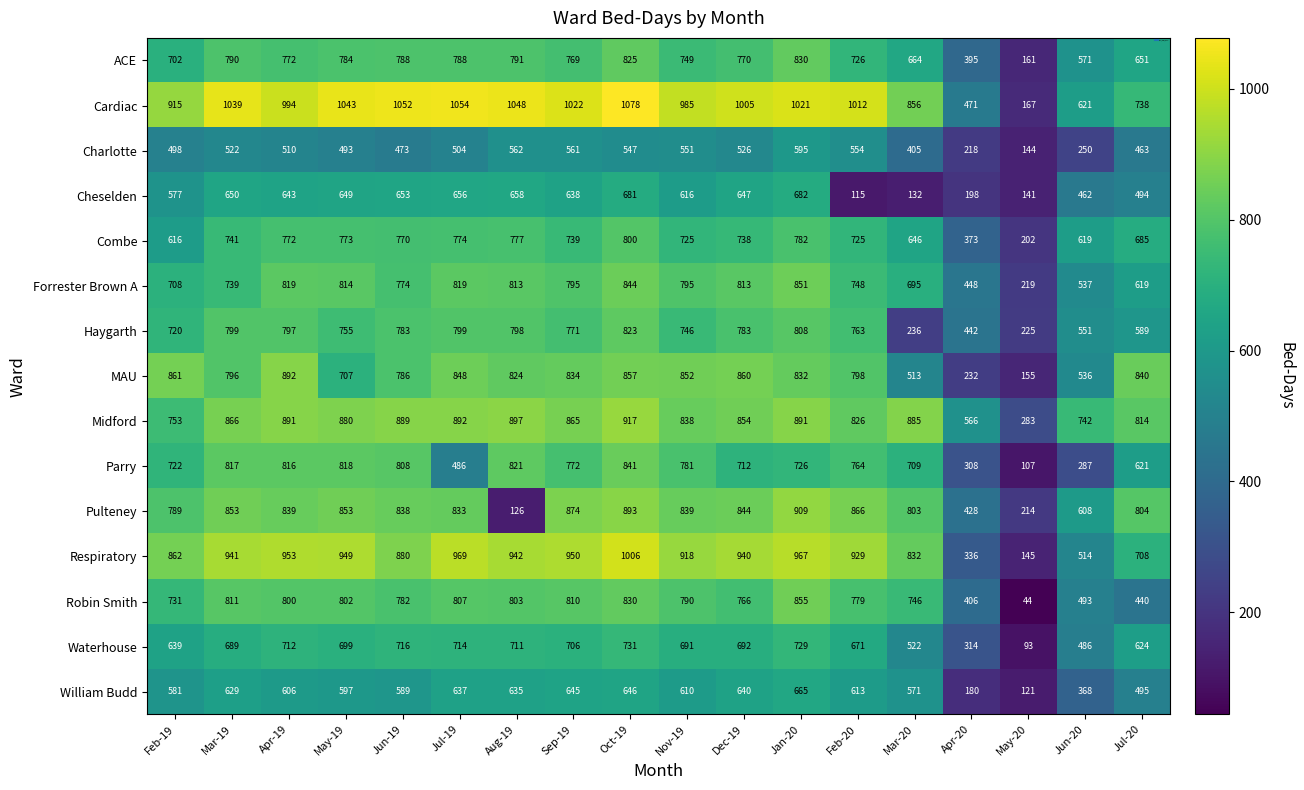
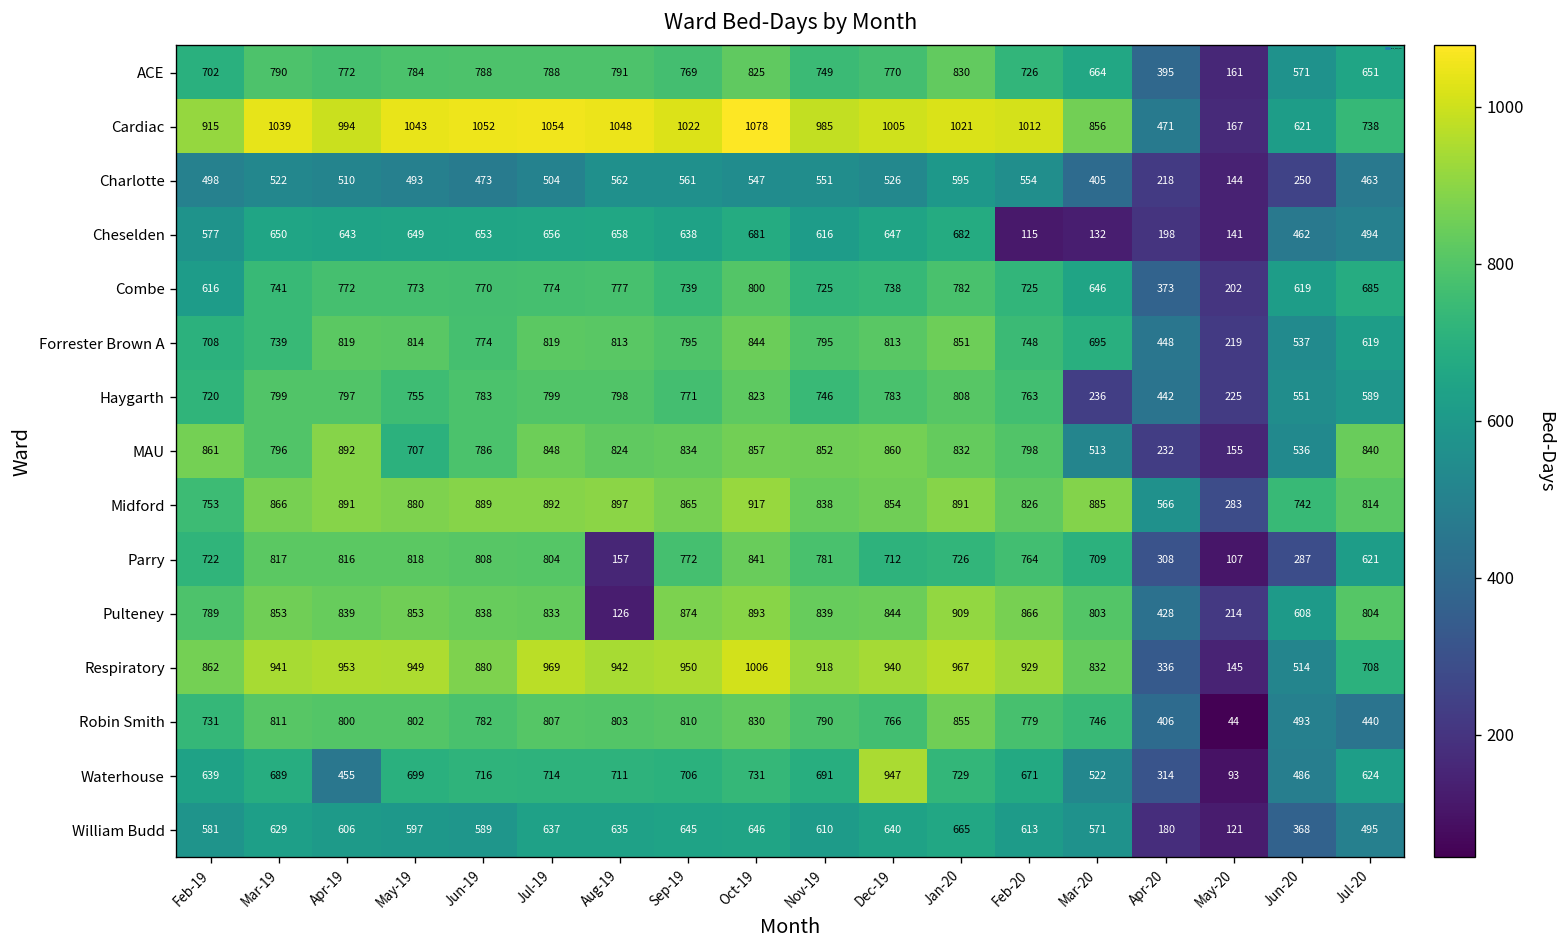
  {
    "Parry": {
      "Feb-19": 722,
      "Mar-19": 817,
      "Apr-19": 816,
      "May-19": 818,
      "Jun-19": 808,
-     "Jul-19": 486,
-     "Aug-19": 821,
+     "Jul-19": 804,
+     "Aug-19": 157,
      "Sep-19": 772,
      "Oct-19": 841,
      "Nov-19": 781,
      "Dec-19": 712,
      "Jan-20": 726,
      "Feb-20": 764,
      "Mar-20": 709,
      "Apr-20": 308,
      "May-20": 107,
      "Jun-20": 287,
      "Jul-20": 621
    },
    "Waterhouse": {
      "Feb-19": 639,
      "Mar-19": 689,
-     "Apr-19": 712,
+     "Apr-19": 455,
      "May-19": 699,
      "Jun-19": 716,
      "Jul-19": 714,
      "Aug-19": 711,
      "Sep-19": 706,
      "Oct-19": 731,
      "Nov-19": 691,
-     "Dec-19": 692,
+     "Dec-19": 947,
      "Jan-20": 729,
      "Feb-20": 671,
      "Mar-20": 522,
      "Apr-20": 314,
      "May-20": 93,
      "Jun-20": 486,
      "Jul-20": 624
    }
  }
